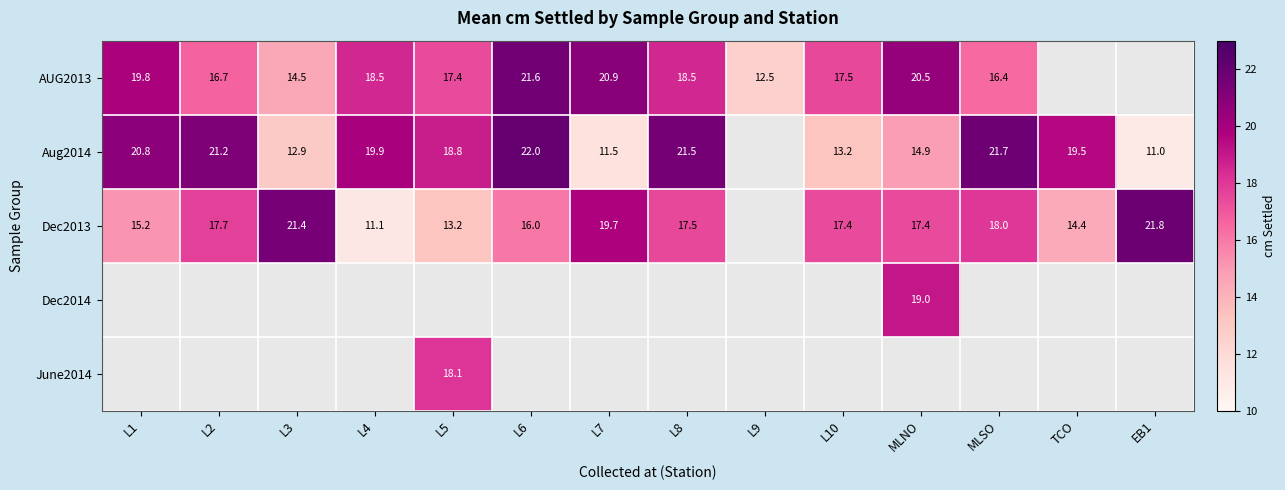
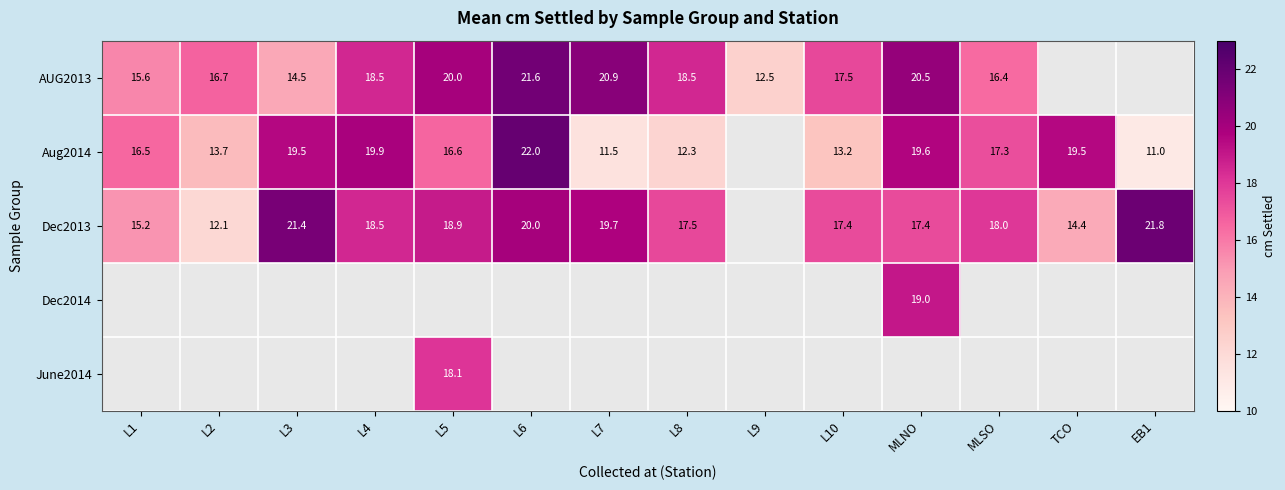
  {
    "AUG2013": {
-     "L1": 19.8,
+     "L1": 15.6,
      "L2": 16.7,
      "L3": 14.5,
      "L4": 18.5,
-     "L5": 17.4,
+     "L5": 20.0,
      "L6": 21.6,
      "L7": 20.9,
      "L8": 18.5,
      "L9": 12.5,
      "L10": 17.5,
      "MLNO": 20.5,
      "MLSO": 16.4
    },
    "Aug2014": {
-     "L1": 20.8,
-     "L2": 21.2,
-     "L3": 12.9,
+     "L1": 16.5,
+     "L2": 13.7,
+     "L3": 19.5,
      "L4": 19.9,
-     "L5": 18.8,
+     "L5": 16.6,
      "L6": 22.0,
      "L7": 11.5,
-     "L8": 21.5,
+     "L8": 12.3,
      "L10": 13.2,
-     "MLNO": 14.9,
-     "MLSO": 21.7,
+     "MLNO": 19.6,
+     "MLSO": 17.3,
      "TCO": 19.5,
      "EB1": 11.0
    },
    "Dec2013": {
      "L1": 15.2,
-     "L2": 17.7,
+     "L2": 12.1,
      "L3": 21.4,
-     "L4": 11.1,
-     "L5": 13.2,
-     "L6": 16.0,
+     "L4": 18.5,
+     "L5": 18.9,
+     "L6": 20.0,
      "L7": 19.7,
      "L8": 17.5,
      "L10": 17.4,
      "MLNO": 17.4,
      "MLSO": 18.0,
      "TCO": 14.4,
      "EB1": 21.8
    },
    "Dec2014": {
      "MLNO": 19.0
    },
    "June2014": {
      "L5": 18.1
    }
  }
